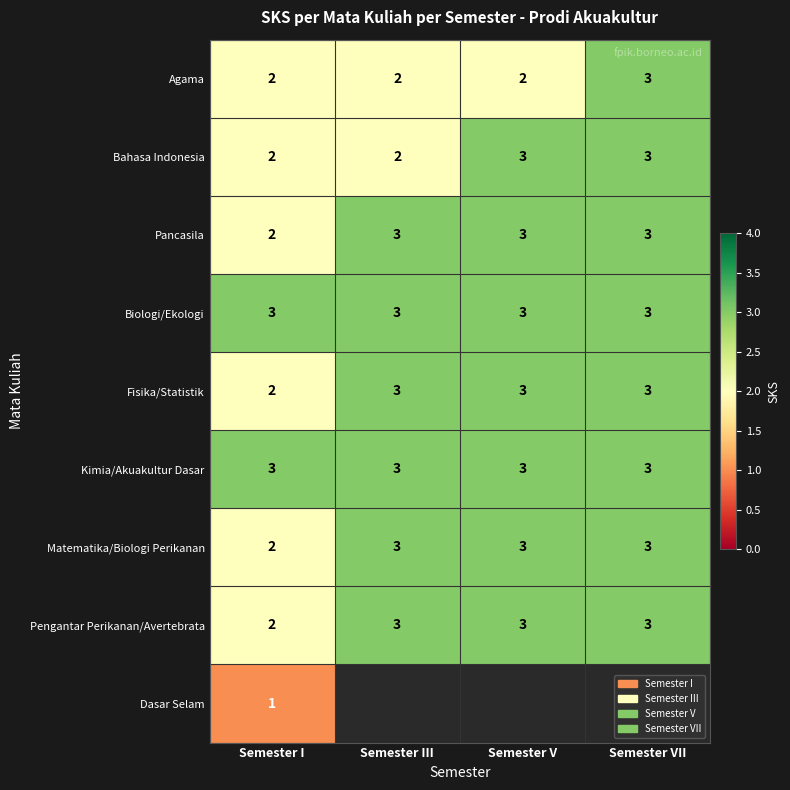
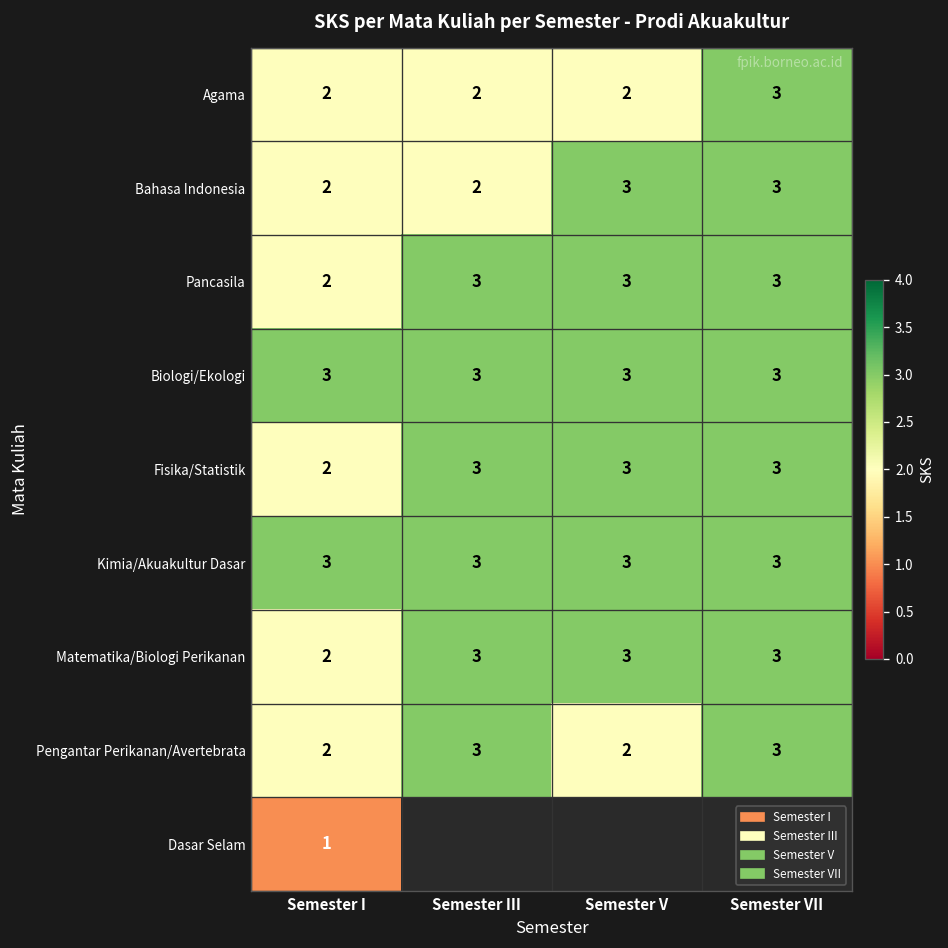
  {
    "Agama": {
      "Semester I": 2,
      "Semester III": 2,
      "Semester V": 2
    },
    "Bahasa Indonesia": {
      "Semester I": 2,
      "Semester III": 2,
      "Semester V": 3,
      "Semester VII": 3
    },
    "Pancasila": {
      "Semester I": 2,
      "Semester III": 3,
      "Semester V": 3,
      "Semester VII": 3
    },
    "Biologi/Ekologi": {
      "Semester I": 3,
      "Semester III": 3,
      "Semester V": 3,
      "Semester VII": 3
    },
    "Fisika/Statistik": {
      "Semester I": 2,
      "Semester III": 3,
      "Semester V": 3,
      "Semester VII": 3
    },
    "Kimia/Akuakultur Dasar": {
      "Semester I": 3,
      "Semester III": 3,
      "Semester V": 3,
      "Semester VII": 3
    },
    "Matematika/Biologi Perikanan": {
      "Semester I": 2,
      "Semester III": 3,
      "Semester V": 3,
      "Semester VII": 3
    },
    "Pengantar Perikanan/Avertebrata": {
      "Semester I": 2,
      "Semester III": 3,
-     "Semester V": 3,
+     "Semester V": 2,
      "Semester VII": 3
    },
    "Dasar Selam": {
      "Semester I": 1
    }
  }
